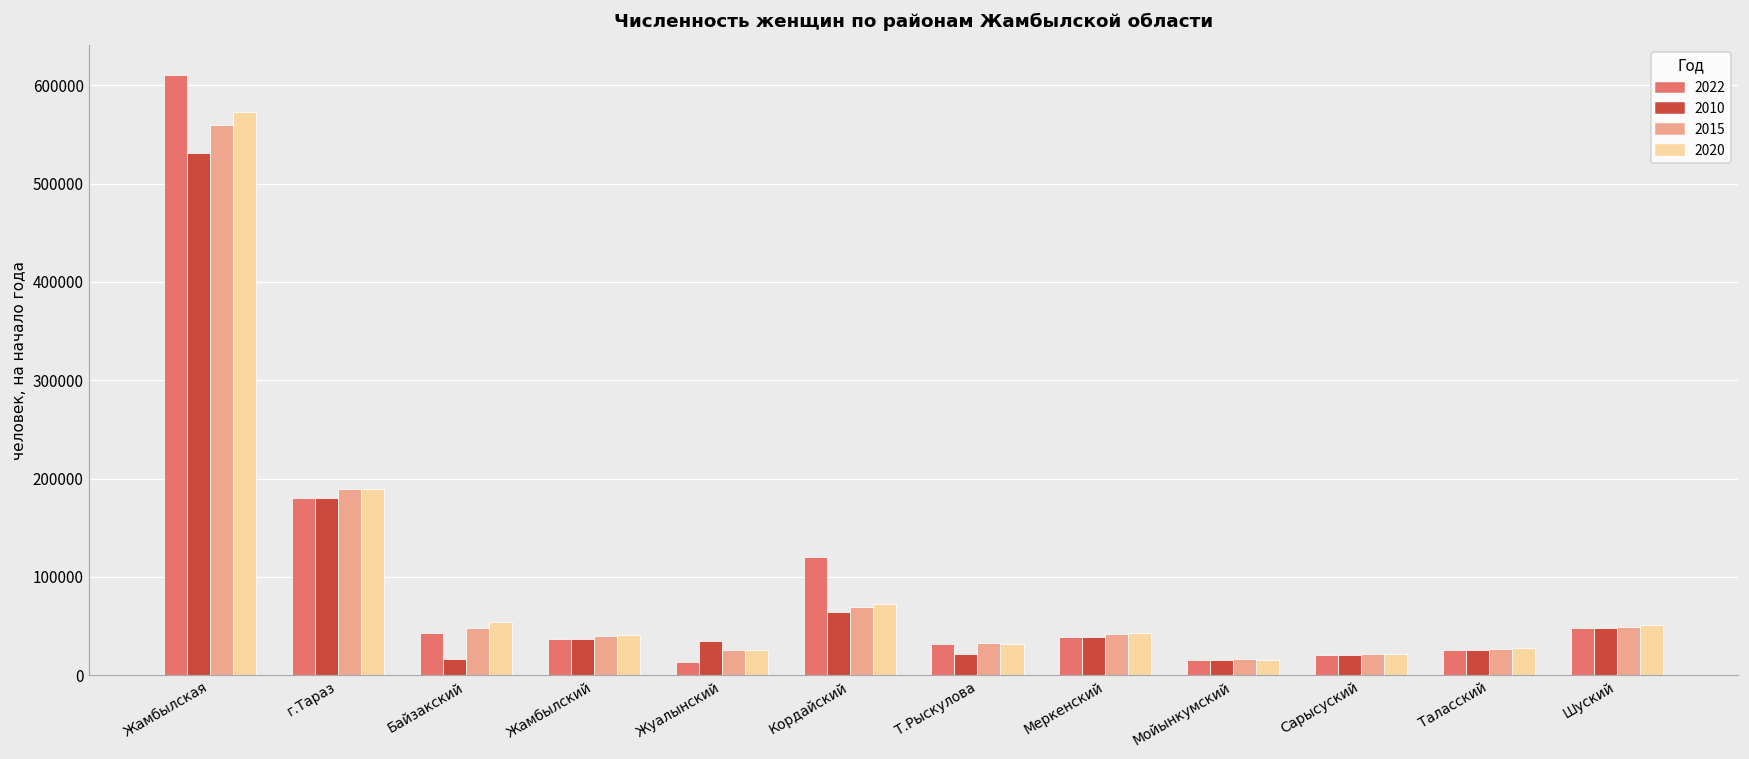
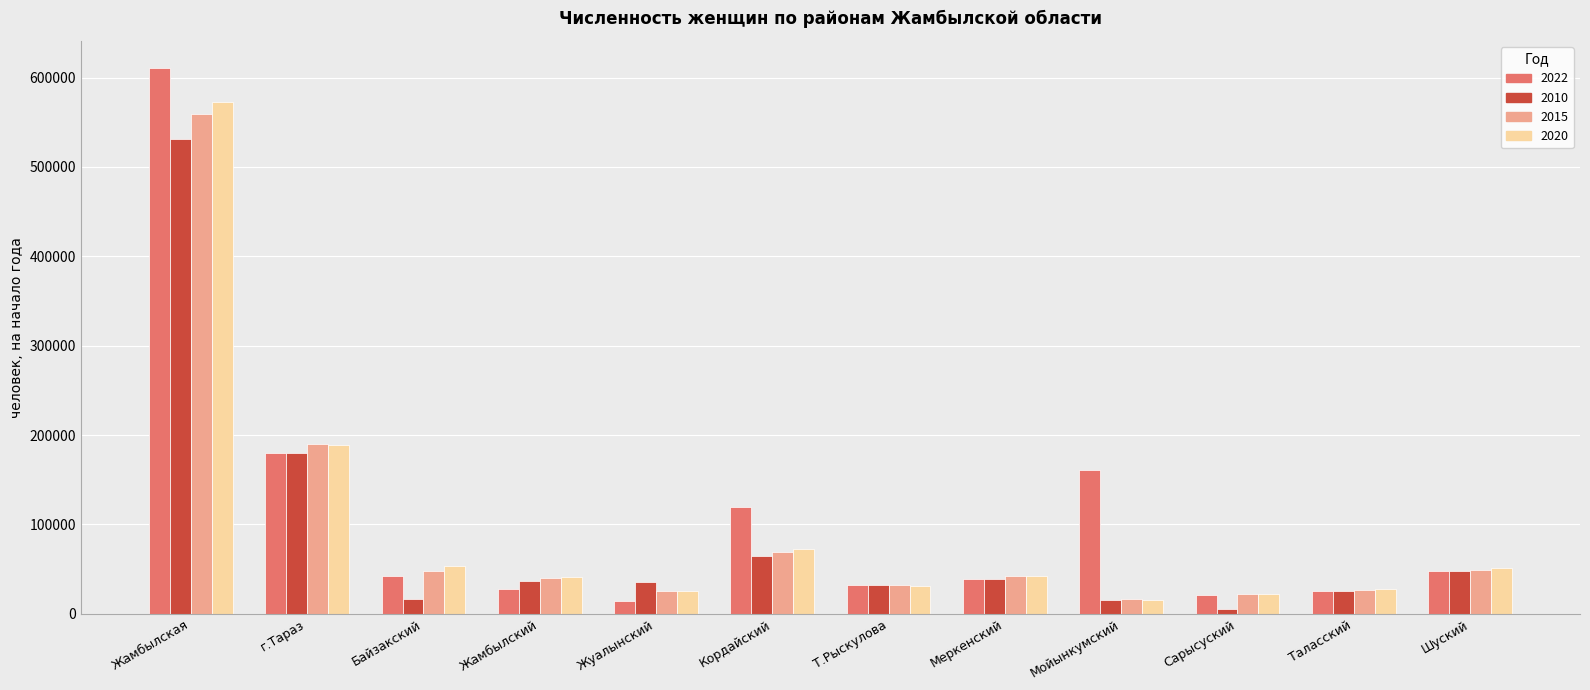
  {
    "2022": {
      "Жамбылская": 610000,
      "г.Тараз": 180000,
      "Байзакский": 40000,
-     "Жамбылский": 40000,
+     "Жамбылский": 30000,
      "Жуалынский": 10000,
      "Кордайский": 120000,
      "Т.Рыскулова": 30000,
      "Меркенский": 40000,
-     "Мойынкумский": 20000,
+     "Мойынкумский": 160000,
      "Сарысуский": 20000,
      "Таласский": 30000,
      "Шуский": 50000
    },
    "2010": {
      "Жамбылская": 530000,
      "г.Тараз": 180000,
      "Байзакский": 20000,
      "Жамбылский": 40000,
      "Жуалынский": 40000,
      "Кордайский": 60000,
-     "Т.Рыскулова": 20000,
+     "Т.Рыскулова": 30000,
      "Меркенский": 40000,
      "Мойынкумский": 20000,
-     "Сарысуский": 20000,
+     "Сарысуский": 10000,
      "Таласский": 30000,
      "Шуский": 50000
    }
  }
